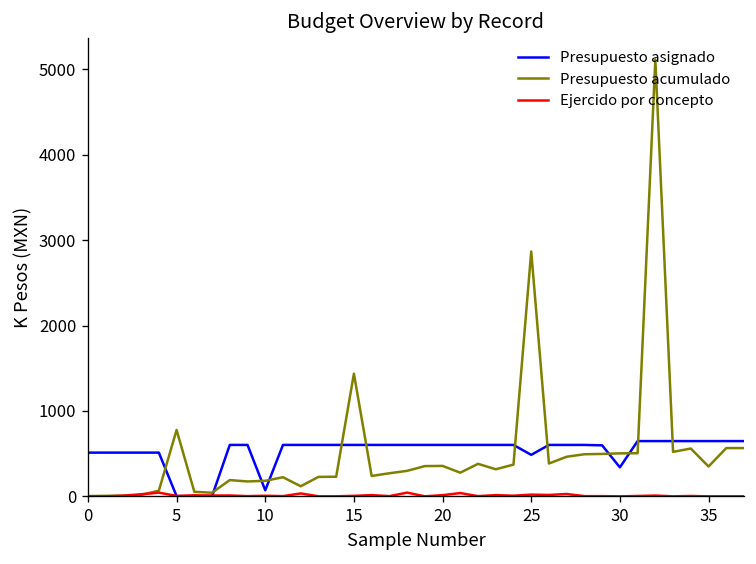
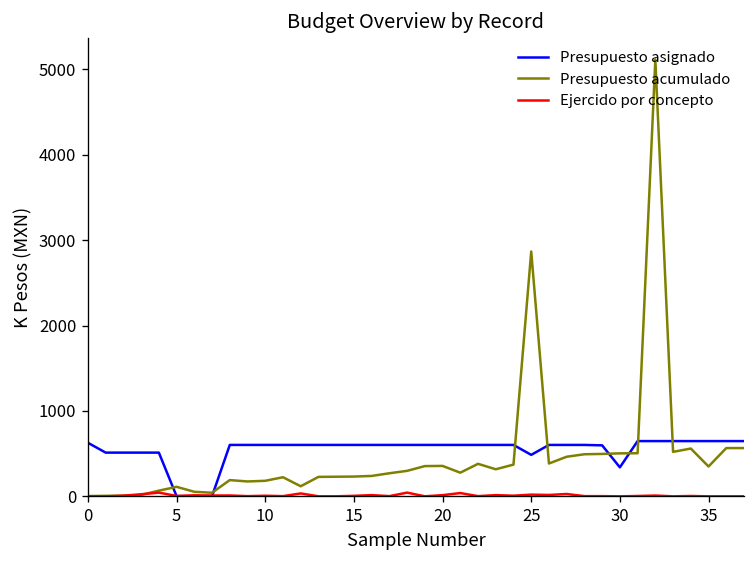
  {
    "Presupuesto asignado": {
-     "0": 500,
-     "10": 100,
+     "0": 600,
+     "10": 600,
      "15": 600,
      "20": 600,
      "25": 500,
      "30": 300,
      "35": 600
    },
    "Presupuesto acumulado": {
-     "5": 800,
+     "5": 100,
      "10": 200,
-     "15": 1400,
+     "15": 200,
      "20": 400,
      "25": 2900,
      "30": 500,
      "35": 400
    },
    "Ejercido por concepto": {
      "10": 0,
      "15": 0,
      "20": 0,
      "25": 0,
      "30": 0,
      "35": 0
    }
  }
